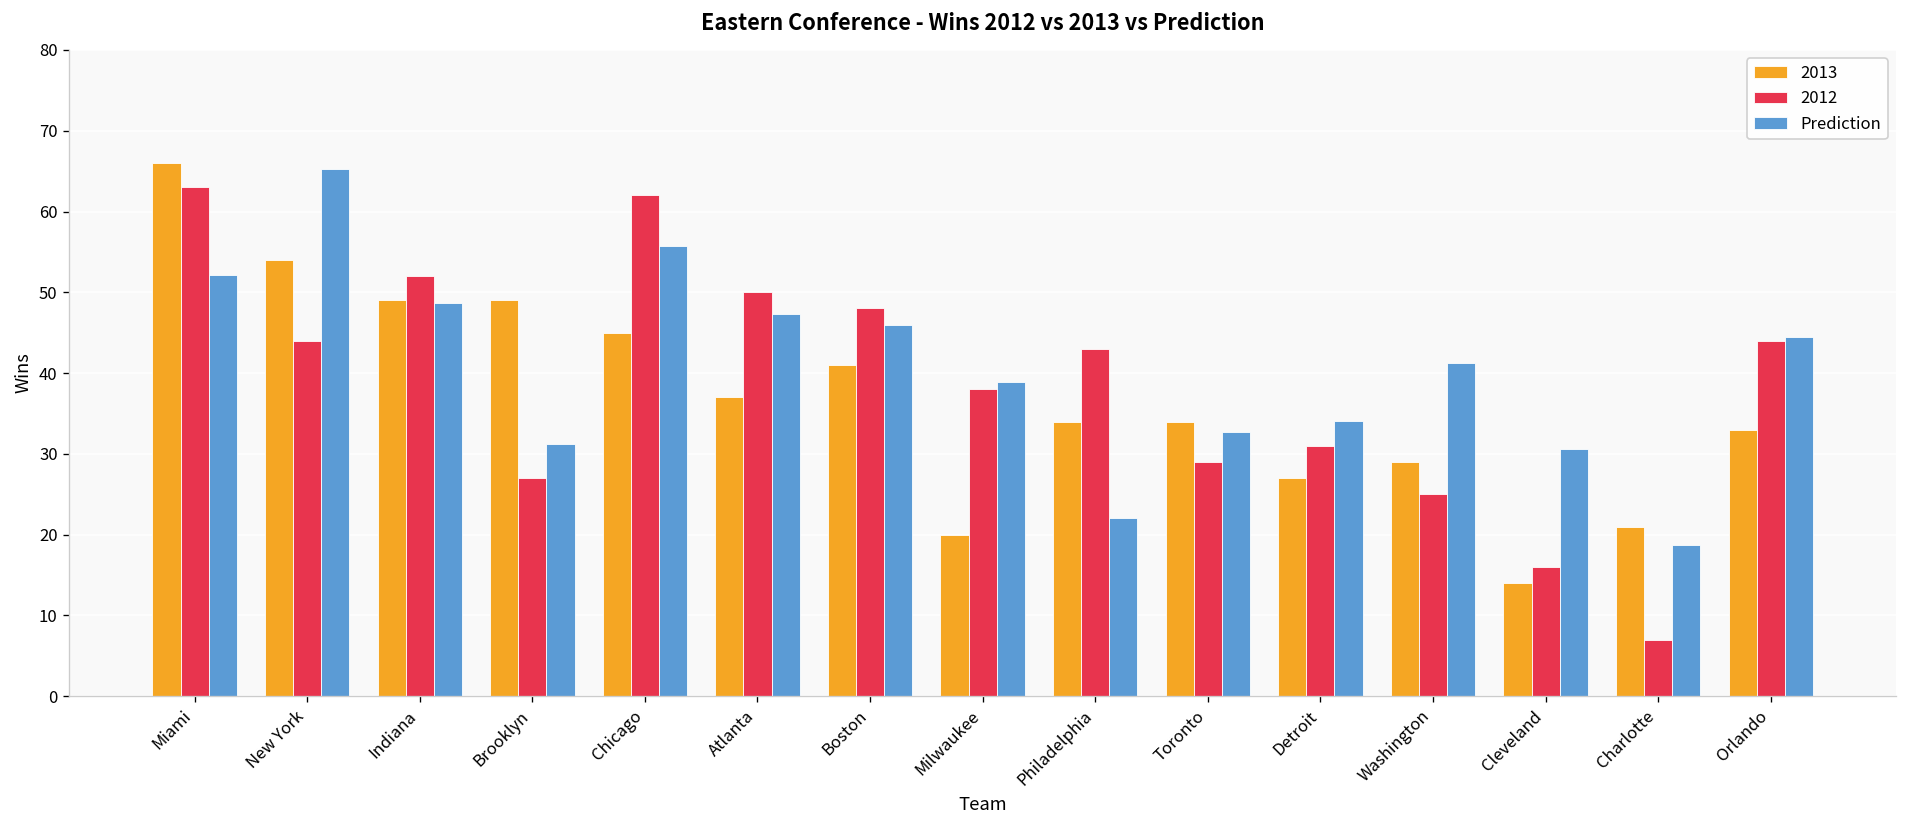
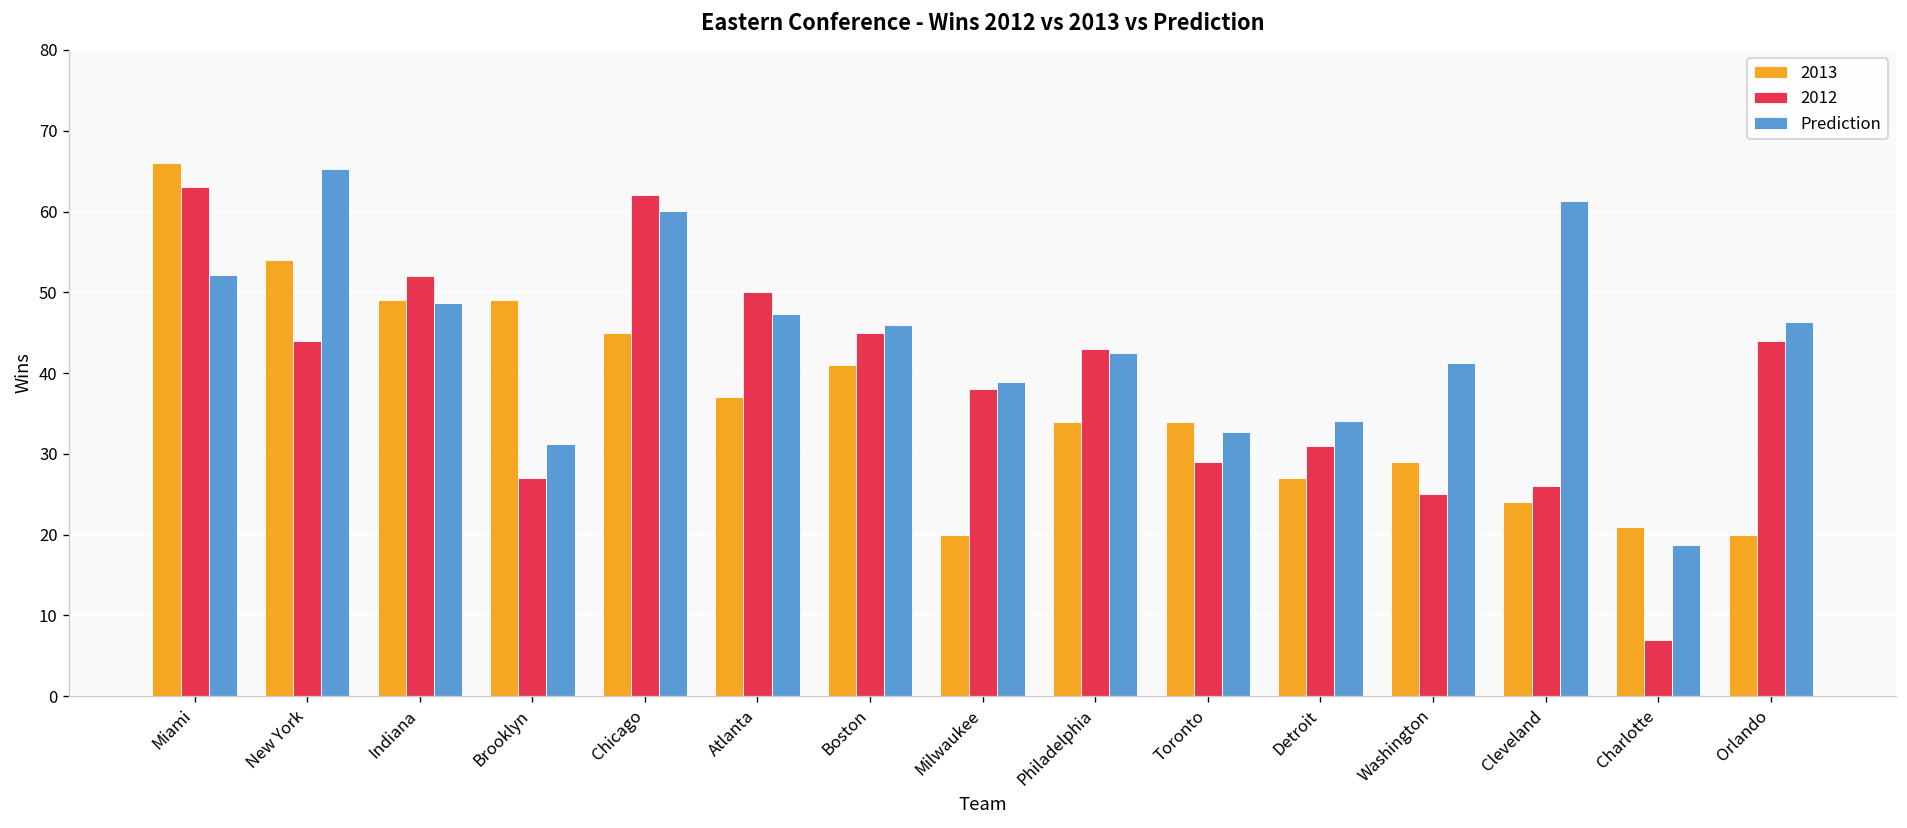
  {
    "2013": {
      "Miami": 66,
      "New York": 54,
      "Indiana": 49,
      "Brooklyn": 49,
      "Chicago": 45,
      "Atlanta": 37,
      "Boston": 41,
      "Milwaukee": 20,
      "Philadelphia": 34,
      "Toronto": 34,
      "Detroit": 27,
      "Washington": 29,
-     "Cleveland": 14,
+     "Cleveland": 24,
      "Charlotte": 21,
-     "Orlando": 33
+     "Orlando": 20
    },
    "2012": {
      "Miami": 63,
      "New York": 44,
      "Indiana": 52,
      "Brooklyn": 27,
      "Chicago": 62,
      "Atlanta": 50,
-     "Boston": 48,
+     "Boston": 45,
      "Milwaukee": 38,
      "Philadelphia": 43,
      "Toronto": 29,
      "Detroit": 31,
      "Washington": 25,
-     "Cleveland": 16,
+     "Cleveland": 26,
      "Charlotte": 7,
      "Orlando": 44
    },
    "Prediction": {
      "Miami": 52,
      "New York": 65,
      "Indiana": 49,
      "Brooklyn": 31,
-     "Chicago": 56,
+     "Chicago": 60,
      "Atlanta": 47,
      "Boston": 46,
      "Milwaukee": 39,
-     "Philadelphia": 22,
+     "Philadelphia": 42,
      "Toronto": 33,
      "Detroit": 34,
      "Washington": 41,
-     "Cleveland": 31,
+     "Cleveland": 61,
      "Charlotte": 19,
-     "Orlando": 45
+     "Orlando": 46
    }
  }
